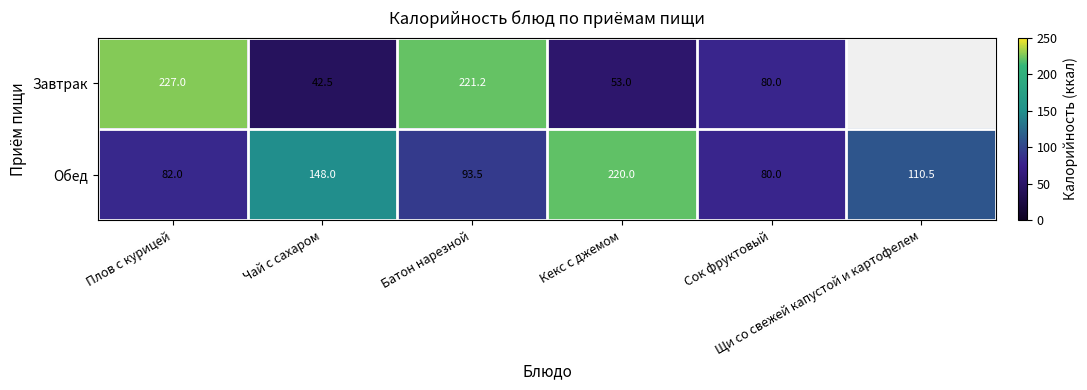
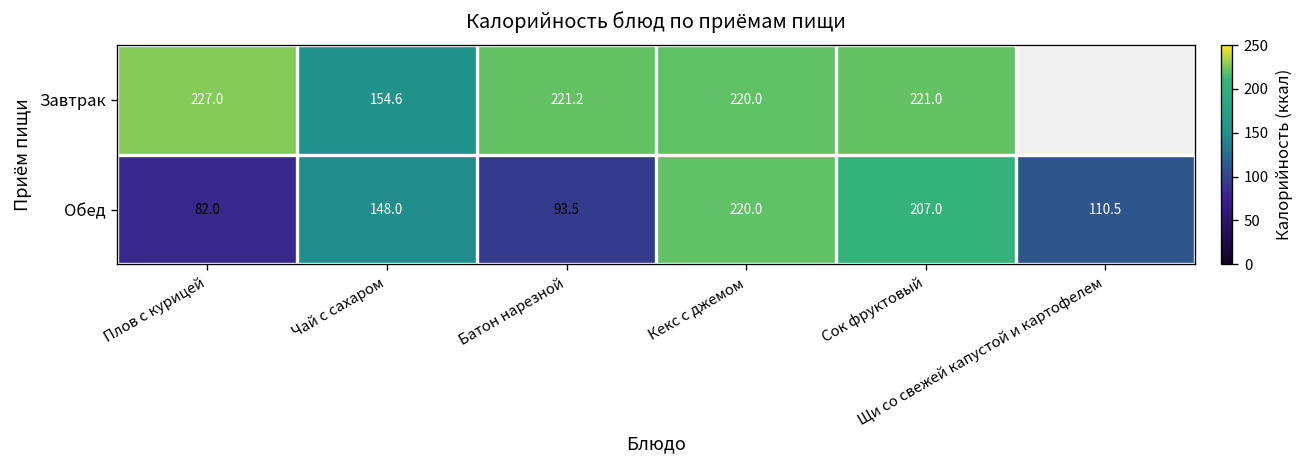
  {
    "Завтрак": {
      "Плов с курицей": 227.0,
-     "Чай с сахаром": 42.5,
+     "Чай с сахаром": 154.6,
      "Батон нарезной": 221.2,
-     "Кекс с джемом": 53.0,
-     "Сок фруктовый": 80.0
+     "Кекс с джемом": 220.0,
+     "Сок фруктовый": 221.0
    },
    "Обед": {
      "Плов с курицей": 82.0,
      "Чай с сахаром": 148.0,
      "Батон нарезной": 93.5,
      "Кекс с джемом": 220.0,
-     "Сок фруктовый": 80.0,
+     "Сок фруктовый": 207.0,
      "Щи со свежей капустой и картофелем": 110.5
    }
  }
